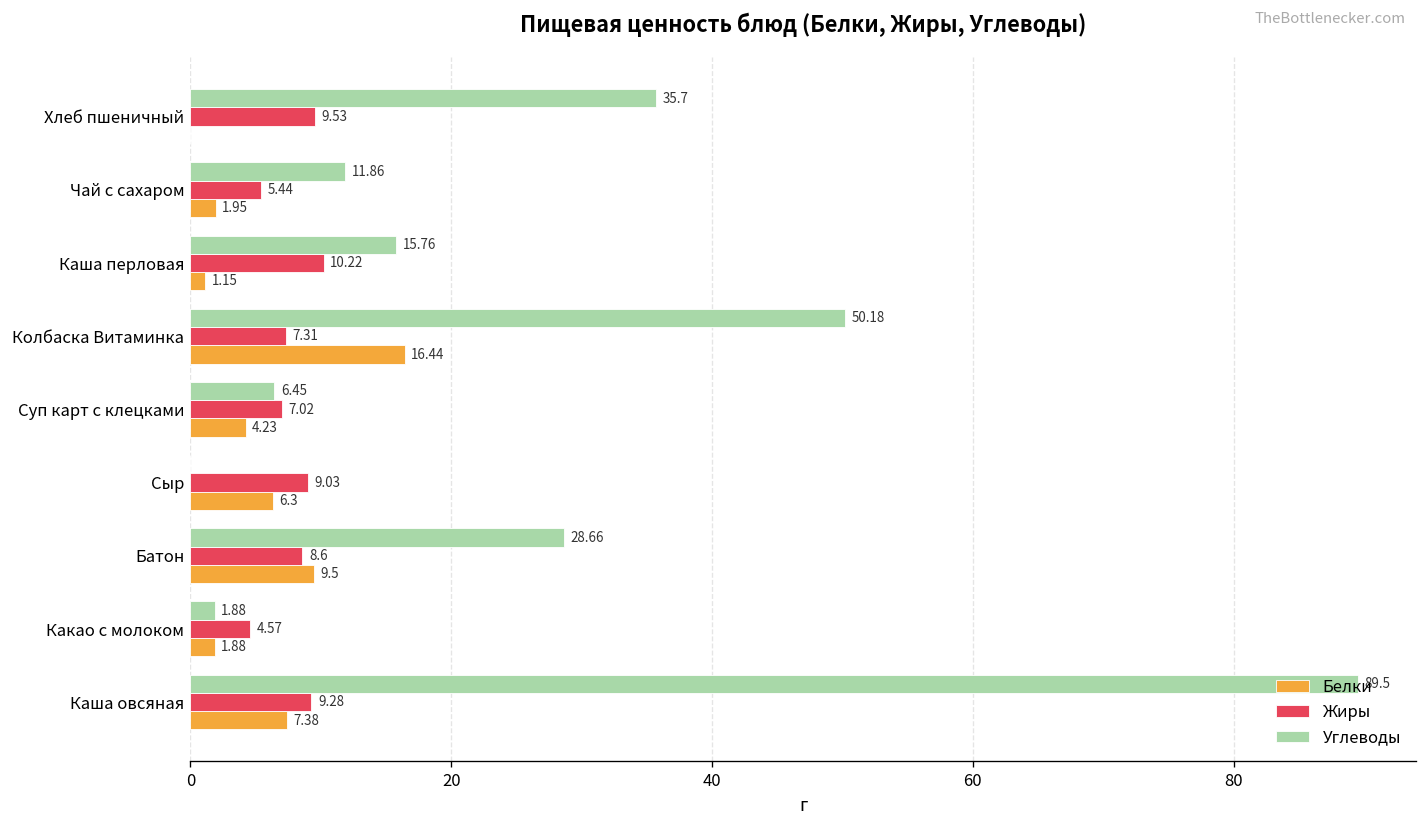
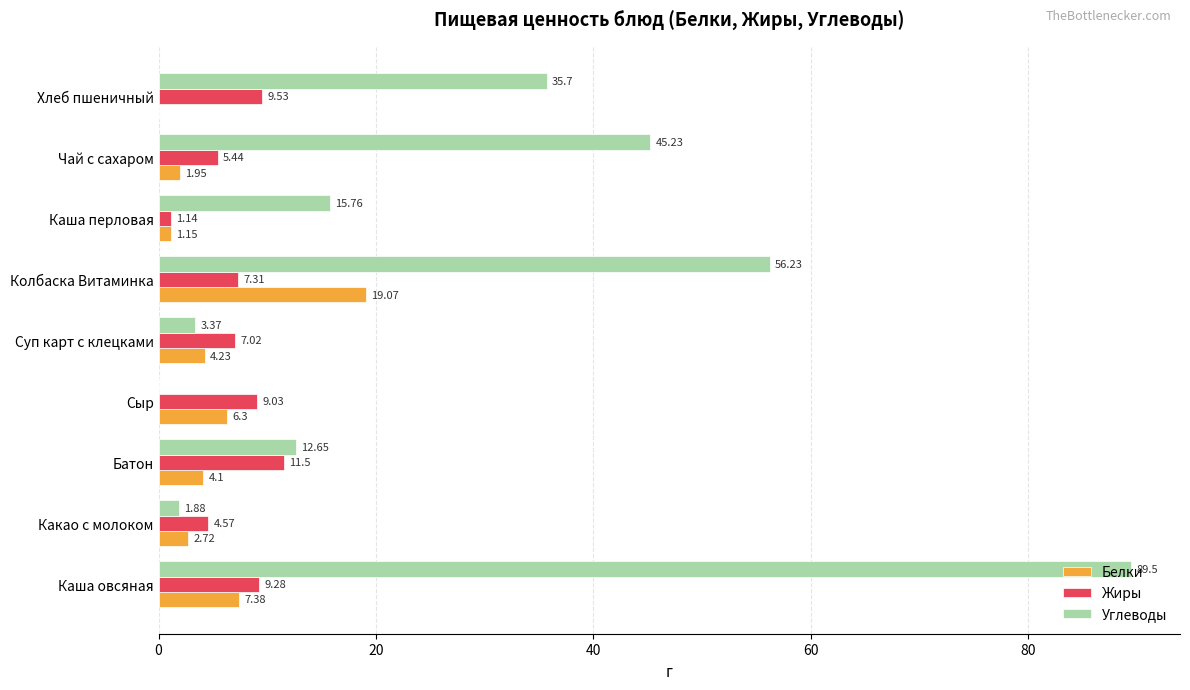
  {
    "Белки": {
      "Чай с сахаром": 1.95,
      "Каша перловая": 1.15,
-     "Колбаска Витаминка": 16.44,
+     "Колбаска Витаминка": 19.07,
      "Суп карт с клецками": 4.23,
      "Сыр": 6.3,
-     "Батон": 9.5,
-     "Какао с молоком": 1.88,
+     "Батон": 4.1,
+     "Какао с молоком": 2.72,
      "Каша овсяная": 7.38
    },
    "Жиры": {
      "Хлеб пшеничный": 9.53,
      "Чай с сахаром": 5.44,
-     "Каша перловая": 10.22,
+     "Каша перловая": 1.14,
      "Колбаска Витаминка": 7.31,
      "Суп карт с клецками": 7.02,
      "Сыр": 9.03,
-     "Батон": 8.6,
+     "Батон": 11.5,
      "Какао с молоком": 4.57,
      "Каша овсяная": 9.28
    },
    "Углеводы": {
      "Хлеб пшеничный": 35.7,
-     "Чай с сахаром": 11.86,
+     "Чай с сахаром": 45.23,
      "Каша перловая": 15.76,
-     "Колбаска Витаминка": 50.18,
-     "Суп карт с клецками": 6.45,
-     "Батон": 28.66,
+     "Колбаска Витаминка": 56.23,
+     "Суп карт с клецками": 3.37,
+     "Батон": 12.65,
      "Какао с молоком": 1.88,
      "Каша овсяная": 89.5
    }
  }
